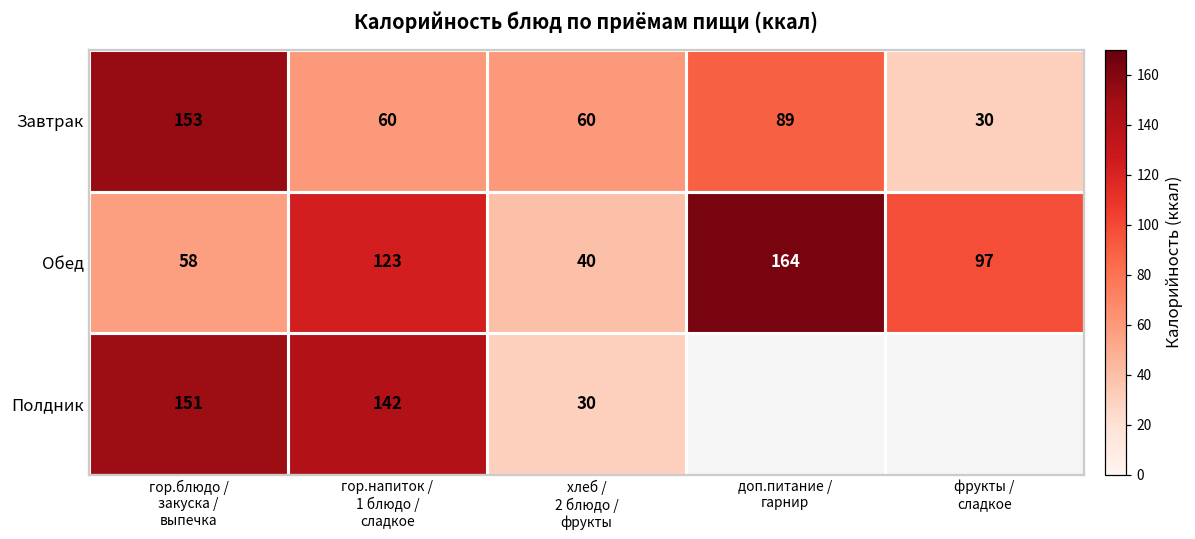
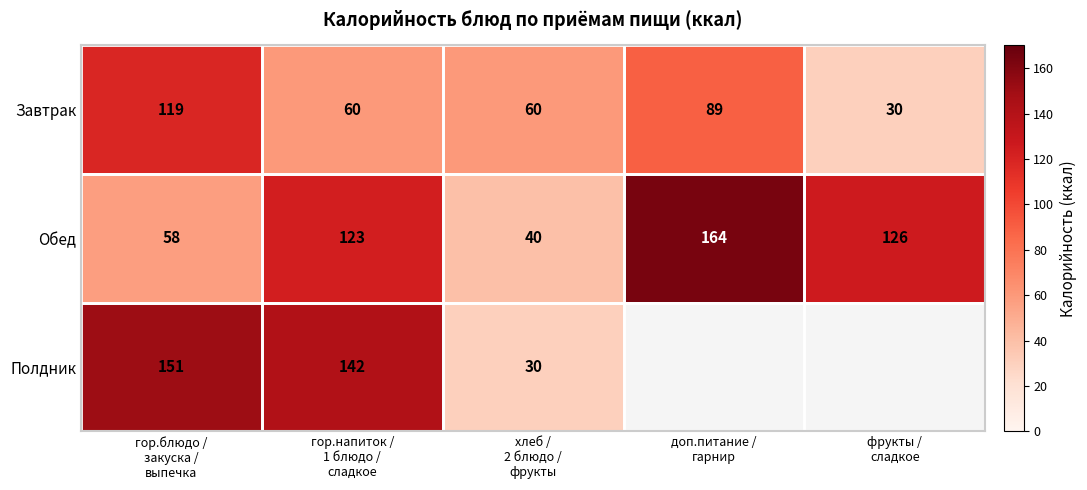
  {
    "Завтрак": {
-     "гор.блюдо / закуска / выпечка": 153,
+     "гор.блюдо / закуска / выпечка": 119,
      "гор.напиток / 1 блюдо / сладкое": 60,
      "хлеб / 2 блюдо / фрукты": 60,
      "доп.питание / гарнир": 89,
      "фрукты / сладкое": 30
    },
    "Обед": {
      "гор.блюдо / закуска / выпечка": 58,
      "гор.напиток / 1 блюдо / сладкое": 123,
      "хлеб / 2 блюдо / фрукты": 40,
      "доп.питание / гарнир": 164,
-     "фрукты / сладкое": 97
+     "фрукты / сладкое": 126
    },
    "Полдник": {
      "гор.блюдо / закуска / выпечка": 151,
      "гор.напиток / 1 блюдо / сладкое": 142,
      "хлеб / 2 блюдо / фрукты": 30
    }
  }
